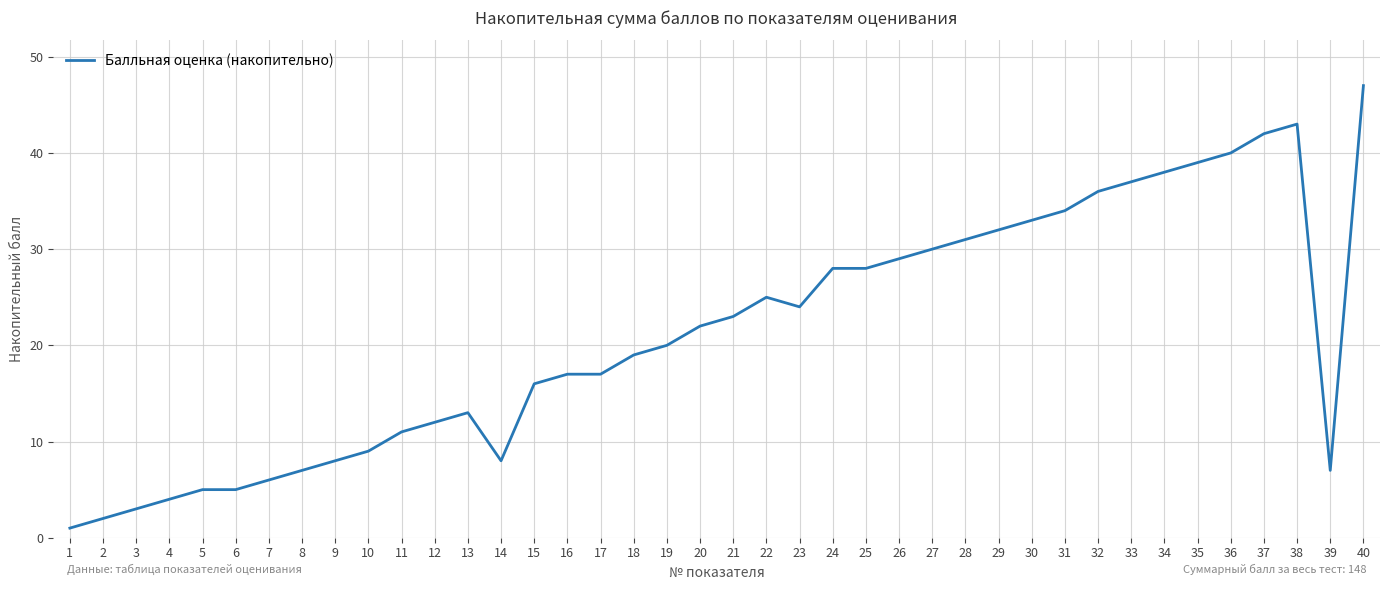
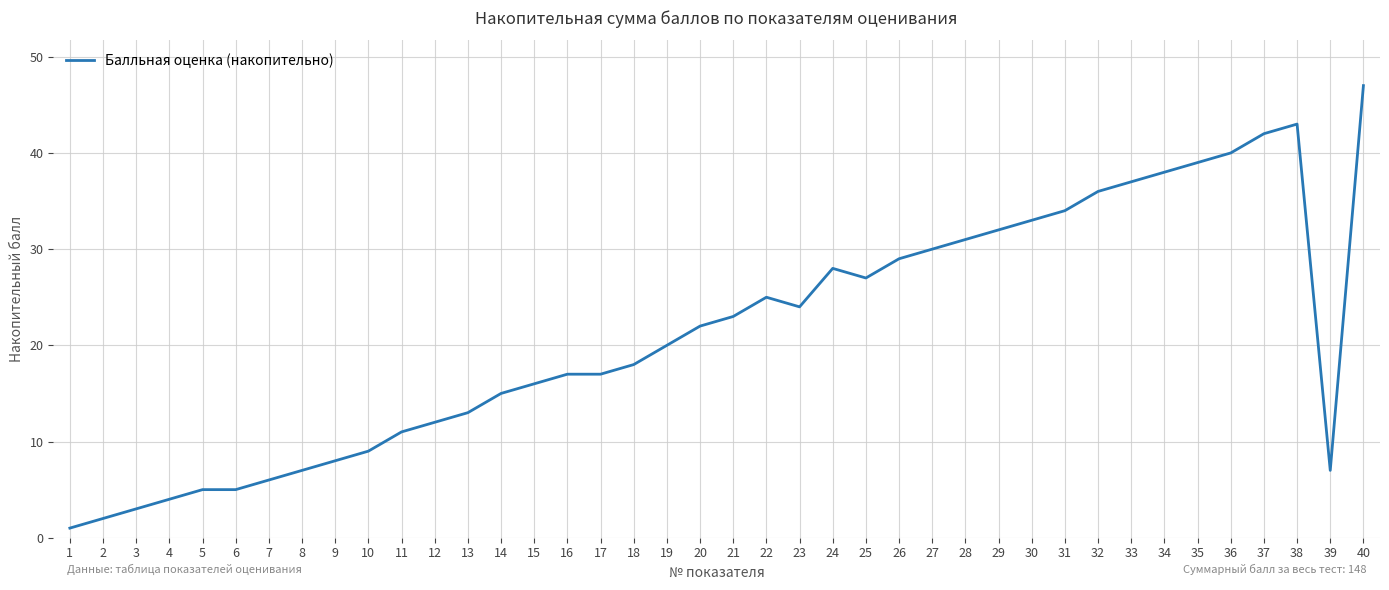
  {
    "1": 1,
    "2": 2,
    "3": 3,
    "4": 4,
    "5": 5,
    "6": 5,
    "7": 6,
    "8": 7,
    "9": 8,
    "10": 9,
    "11": 11,
    "12": 12,
    "13": 13,
-   "14": 8,
+   "14": 15,
    "15": 16,
    "16": 17,
    "17": 17,
-   "18": 19,
+   "18": 18,
    "19": 20,
    "20": 22,
    "21": 23,
    "22": 25,
    "23": 24,
    "24": 28,
-   "25": 28,
+   "25": 27,
    "26": 29,
    "27": 30,
    "28": 31,
    "29": 32,
    "30": 33,
    "31": 34,
    "32": 36,
    "33": 37,
    "34": 38,
    "35": 39,
    "36": 40,
    "37": 42,
    "38": 43,
    "39": 7,
    "40": 47
  }
